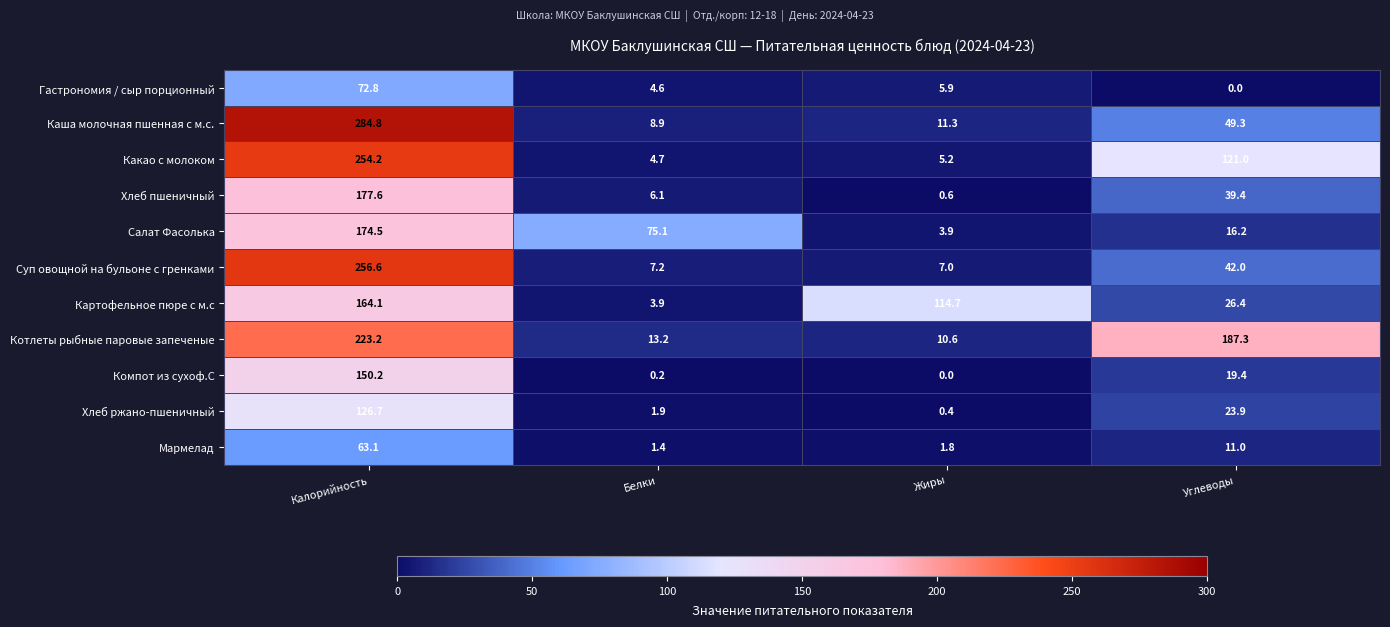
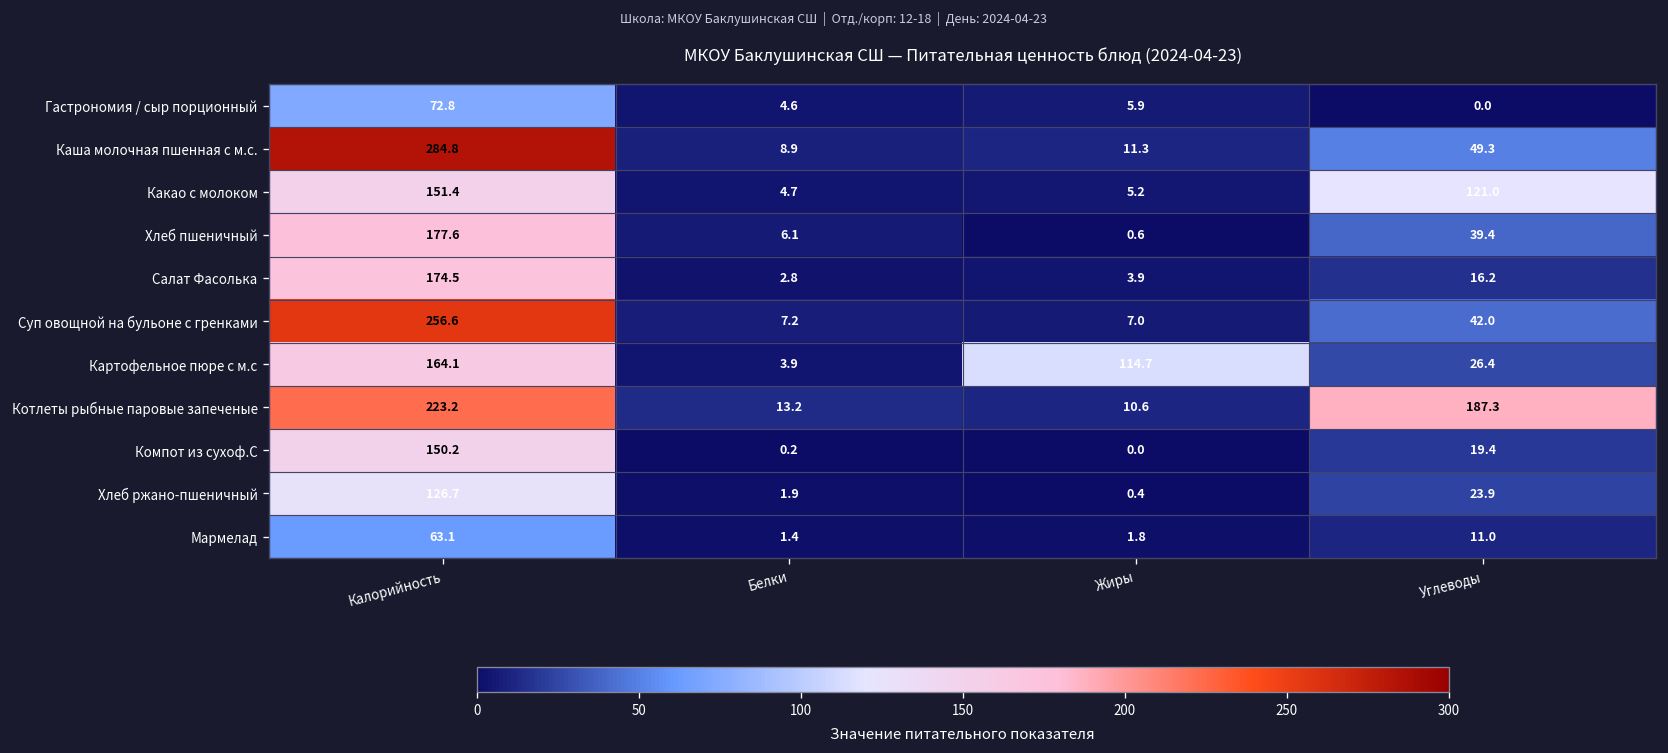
  {
    "Гастрономия / сыр порционный": {
      "Калорийность": 72.8,
      "Белки": 4.6,
      "Жиры": 5.9,
      "Углеводы": 0.0
    },
    "Каша молочная пшенная с м.с.": {
      "Калорийность": 284.8,
      "Белки": 8.9,
      "Жиры": 11.3,
      "Углеводы": 49.3
    },
    "Какао с молоком": {
-     "Калорийность": 254.2,
+     "Калорийность": 151.4,
      "Белки": 4.7,
      "Жиры": 5.2
    },
    "Хлеб пшеничный": {
      "Калорийность": 177.6,
      "Белки": 6.1,
      "Жиры": 0.6,
      "Углеводы": 39.4
    },
    "Салат Фасолька": {
      "Калорийность": 174.5,
-     "Белки": 75.1,
+     "Белки": 2.8,
      "Жиры": 3.9,
      "Углеводы": 16.2
    },
    "Суп овощной на бульоне с гренками": {
      "Калорийность": 256.6,
      "Белки": 7.2,
      "Жиры": 7.0,
      "Углеводы": 42.0
    },
    "Картофельное пюре с м.с": {
      "Калорийность": 164.1,
      "Белки": 3.9,
      "Углеводы": 26.4
    },
    "Котлеты рыбные паровые запеченые": {
      "Калорийность": 223.2,
      "Белки": 13.2,
      "Жиры": 10.6,
      "Углеводы": 187.3
    },
    "Компот из сухоф.С": {
      "Калорийность": 150.2,
      "Белки": 0.2,
      "Жиры": 0.0,
      "Углеводы": 19.4
    },
    "Хлеб ржано-пшеничный": {
      "Белки": 1.9,
      "Жиры": 0.4,
      "Углеводы": 23.9
    },
    "Мармелад": {
      "Калорийность": 63.1,
      "Белки": 1.4,
      "Жиры": 1.8,
      "Углеводы": 11.0
    }
  }
